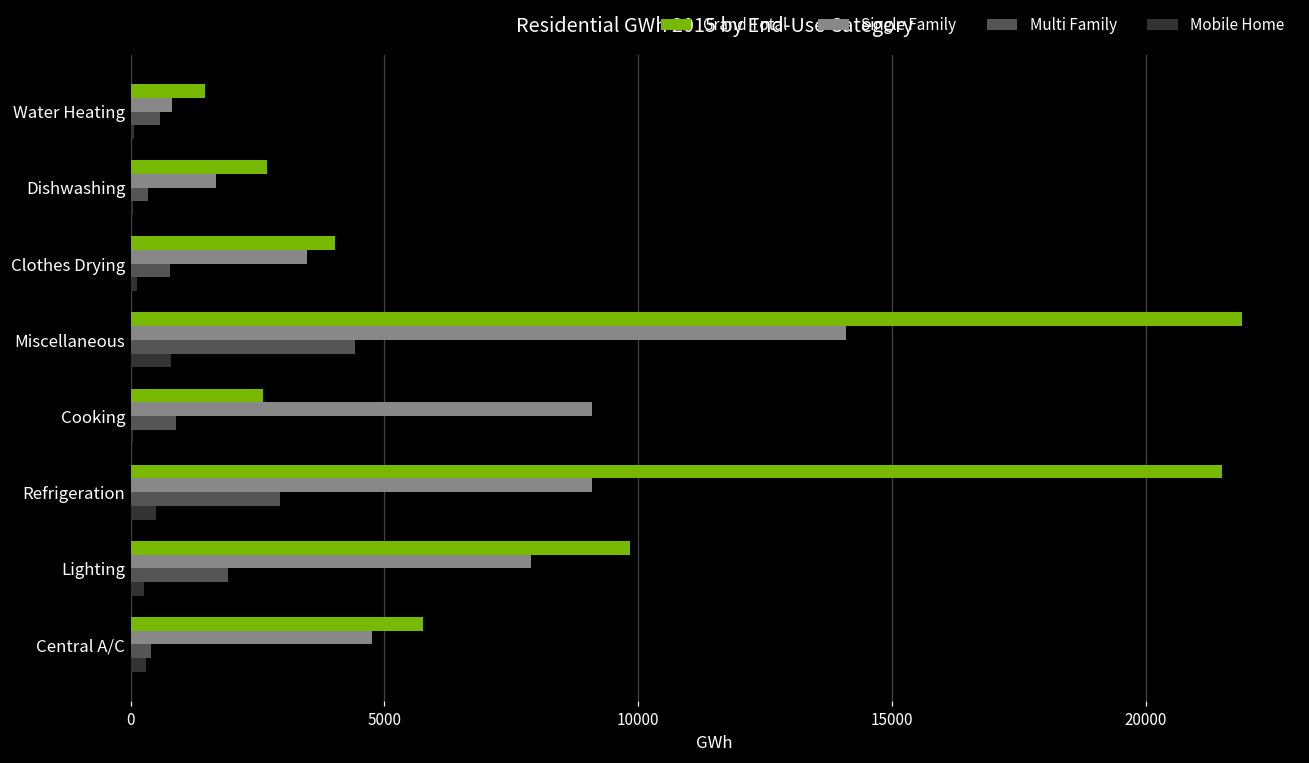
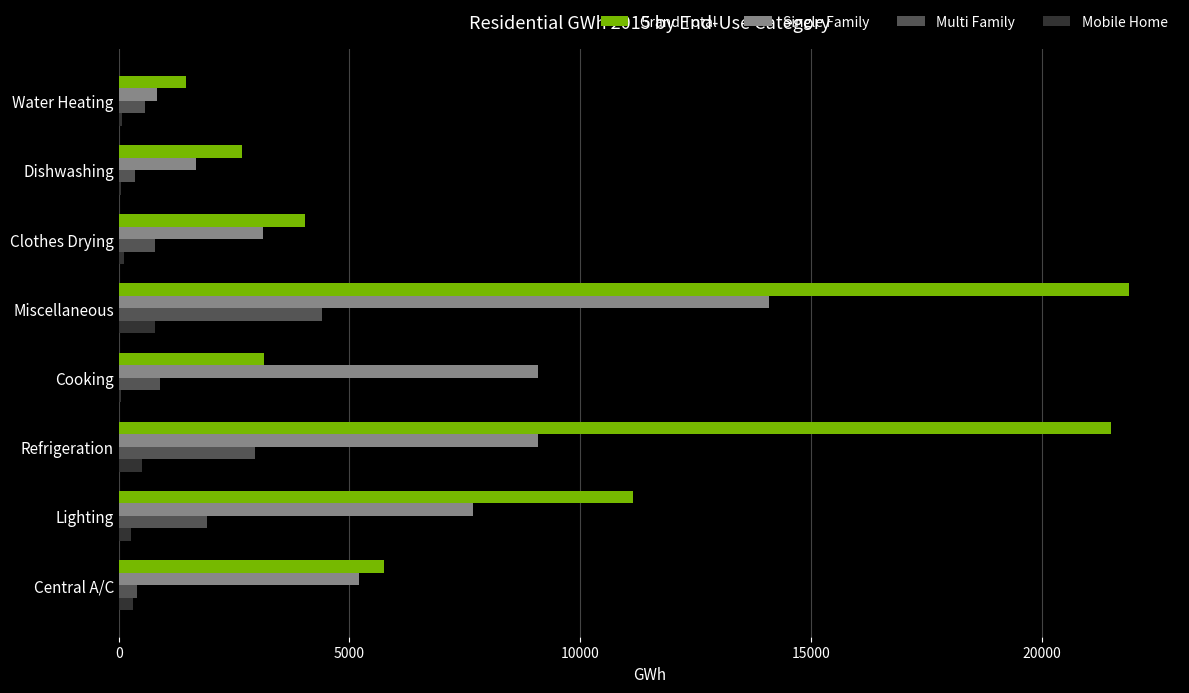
  {
    "Grand Total": {
      "Water Heating": 1500,
      "Dishwashing": 2700,
      "Clothes Drying": 4000,
      "Miscellaneous": 21900,
-     "Cooking": 2600,
+     "Cooking": 3100,
      "Refrigeration": 21500,
-     "Lighting": 9800,
+     "Lighting": 11100,
      "Central A/C": 5800
    },
    "Single Family": {
      "Water Heating": 800,
      "Dishwashing": 1700,
-     "Clothes Drying": 3500,
+     "Clothes Drying": 3100,
      "Miscellaneous": 14100,
      "Cooking": 9100,
      "Refrigeration": 9100,
-     "Lighting": 7900,
-     "Central A/C": 4700
+     "Lighting": 7700,
+     "Central A/C": 5200
    }
  }
